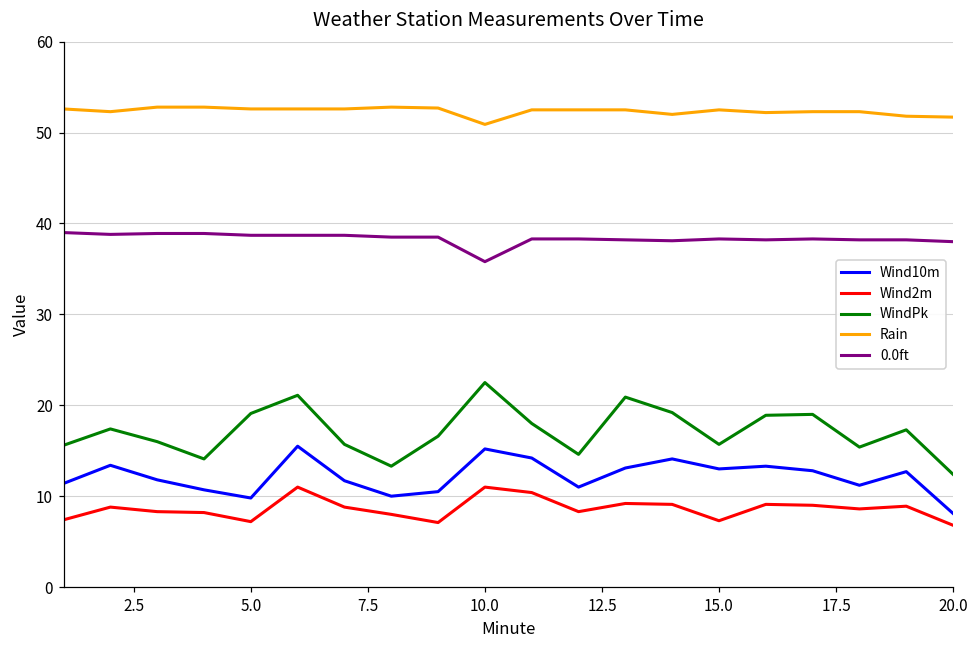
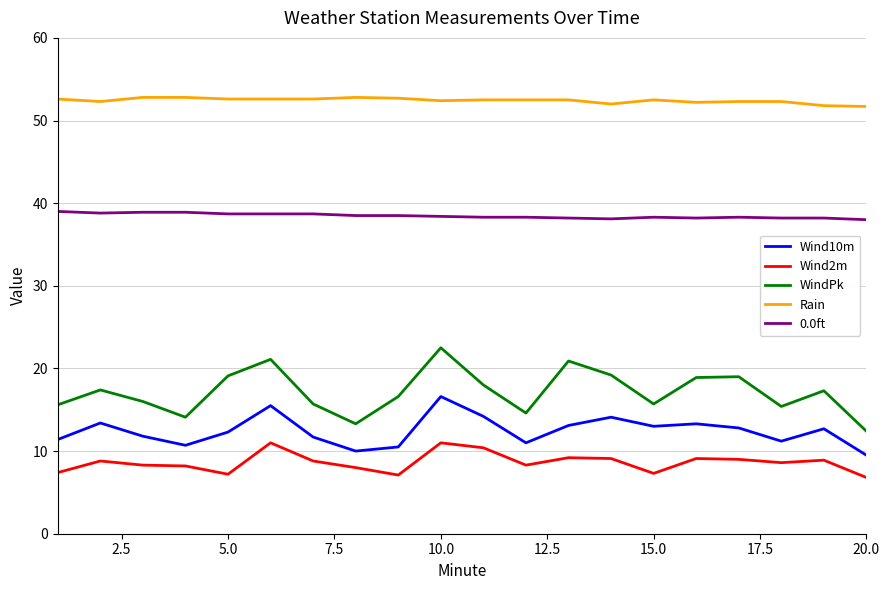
  {
    "Wind10m": {
-     "5.0": 10,
-     "10.0": 15,
+     "5.0": 12,
+     "10.0": 17,
      "15.0": 13,
-     "20.0": 8
+     "20.0": 10
    },
    "Wind2m": {
      "5.0": 7,
      "10.0": 11,
      "15.0": 7,
      "20.0": 7
    },
    "WindPk": {
      "5.0": 19,
      "10.0": 23,
      "15.0": 16,
      "20.0": 12
    },
    "Rain": {
      "5.0": 53,
-     "10.0": 51,
+     "10.0": 52,
      "15.0": 53,
      "20.0": 52
    },
    "0.0ft": {
      "5.0": 39,
-     "10.0": 36,
+     "10.0": 38,
      "15.0": 38,
      "20.0": 38
    }
  }
